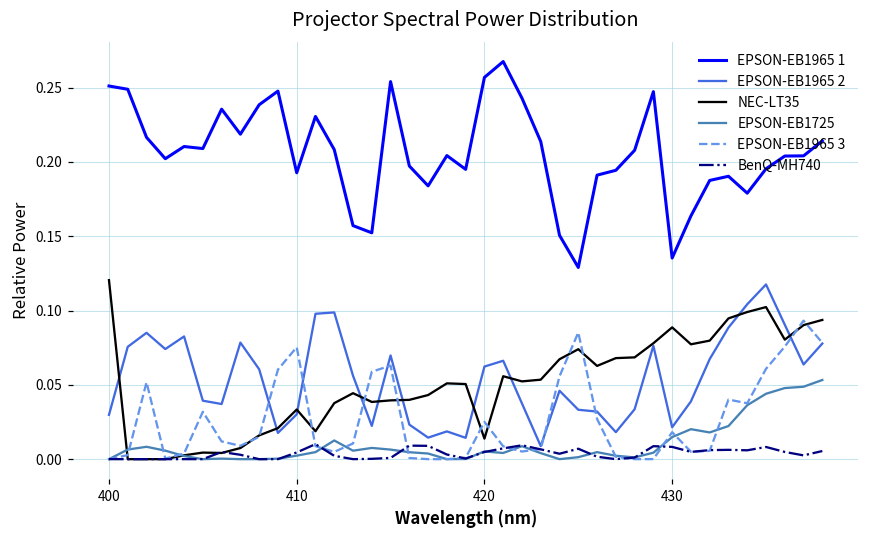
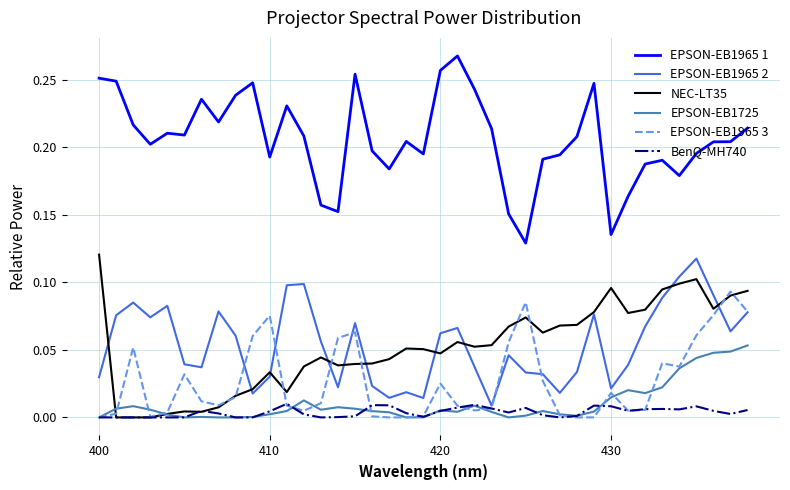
  {
    "EPSON-EB1965 1": {
      "400": 0.251,
      "410": 0.193,
      "420": 0.257,
      "430": 0.135
    },
    "NEC-LT35": {
      "400": 0.120,
      "410": 0.033,
-     "420": 0.014,
-     "430": 0.089
+     "420": 0.047,
+     "430": 0.096
    },
    "BenQ-MH740": {
      "410": 0.005,
      "430": 0.008
    }
  }
